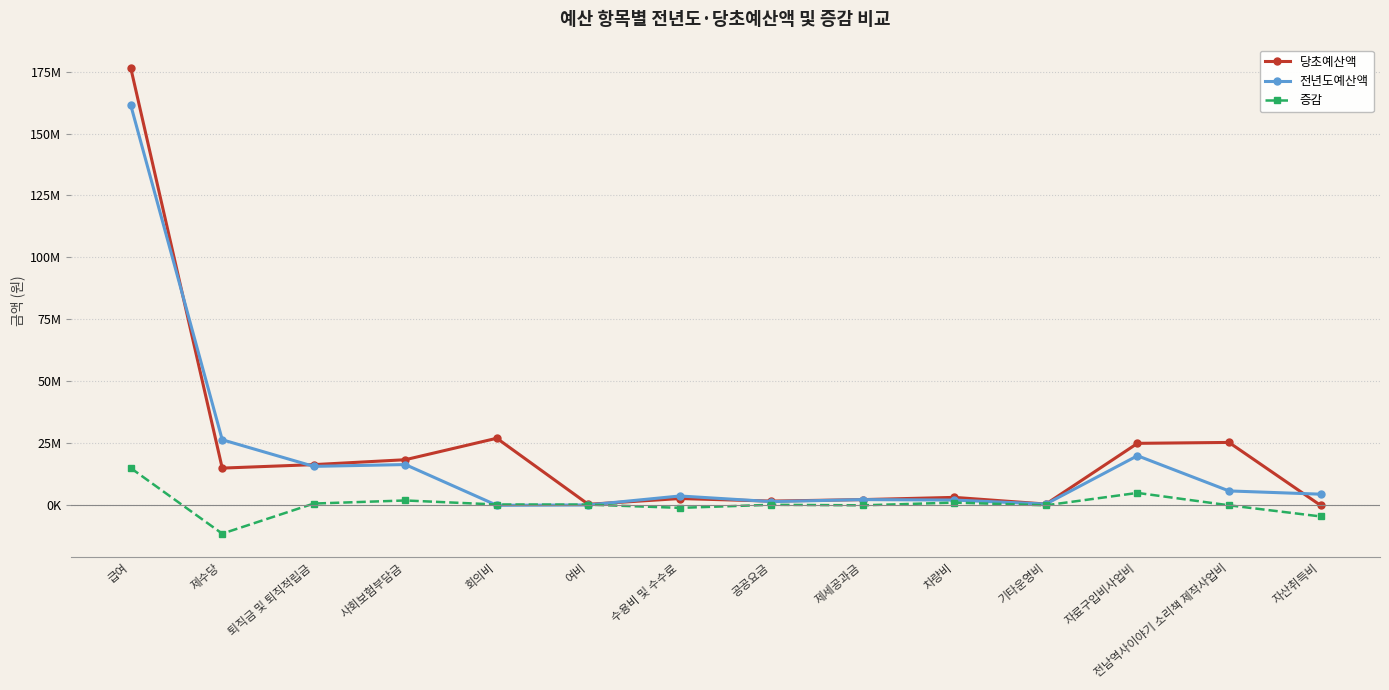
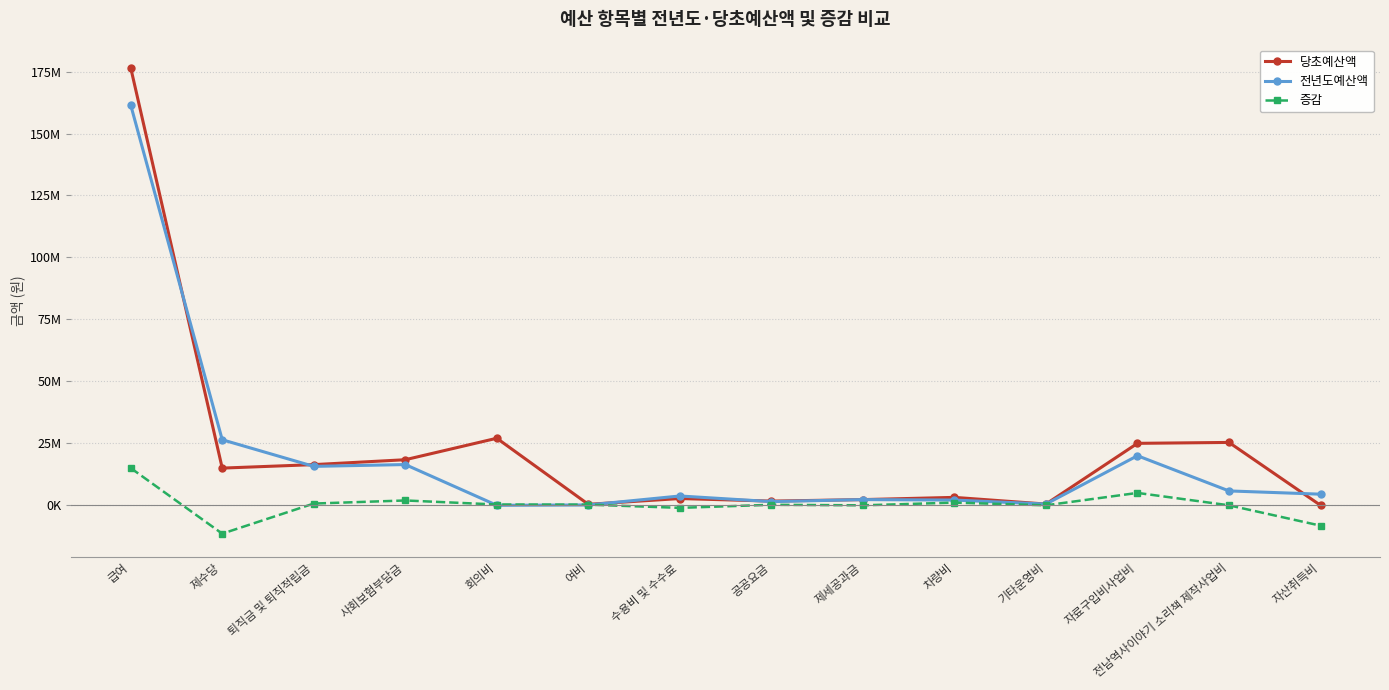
  {
    "당초예산액": {
      "급여": 177000000,
      "제수당": 15000000,
      "사회보험부담금": 18000000,
      "회의비": 27000000,
      "차량비": 3000000,
      "자료구입비사업비": 25000000,
      "전남역사이야기 소리책 제작사업비": 25000000,
      "자산취득비": 0
    },
    "전년도예산액": {
      "급여": 162000000,
      "제수당": 26000000,
      "사회보험부담금": 16000000,
      "자료구입비사업비": 20000000,
      "전남역사이야기 소리책 제작사업비": 6000000,
      "자산취득비": 4000000
    },
    "증감": {
      "급여": 15000000,
      "제수당": -11000000,
      "퇴직금 및 퇴직적립금": 1000000,
      "사회보험부담금": 2000000,
      "수용비 및 수수료": -1000000,
      "공공요금": 0,
      "제세공과금": 0,
      "자료구입비사업비": 5000000,
      "전남역사이야기 소리책 제작사업비": 0,
-     "자산취득비": -4000000
+     "자산취득비": -8000000
    }
  }
